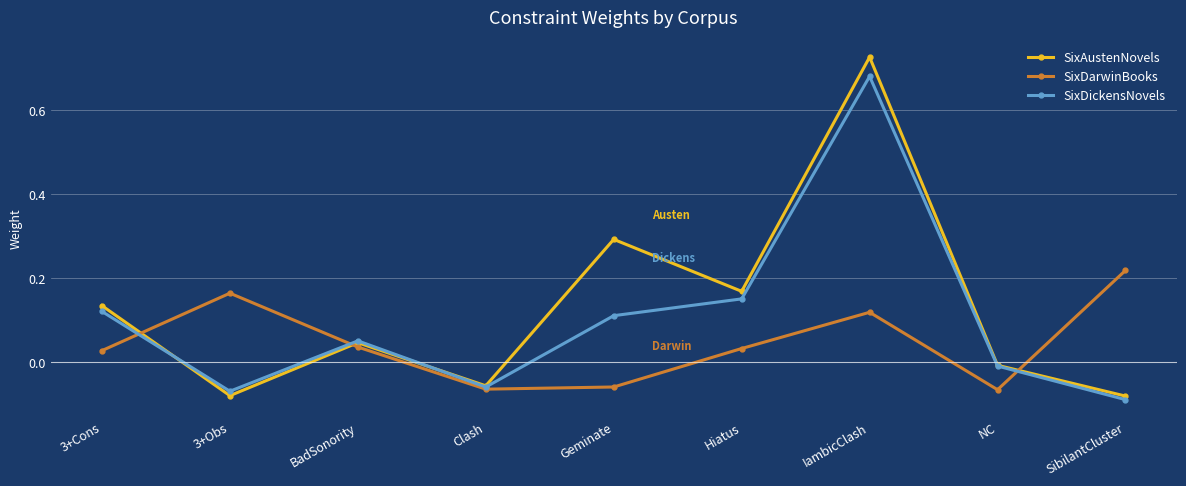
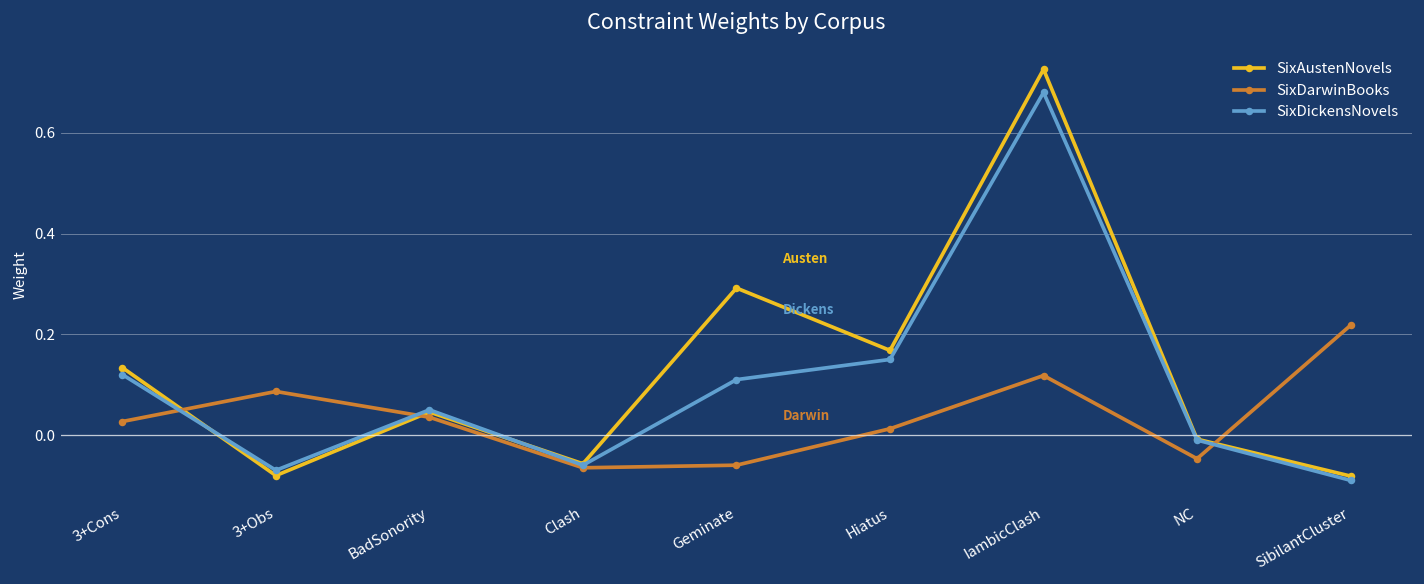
  {
    "SixAustenNovels": {
      "3+Cons": 0.13,
      "3+Obs": -0.08,
      "Geminate": 0.29,
      "Hiatus": 0.17,
      "IambicClash": 0.73,
      "SibilantCluster": -0.08
    },
    "SixDarwinBooks": {
      "3+Cons": 0.03,
-     "3+Obs": 0.16,
+     "3+Obs": 0.09,
      "BadSonority": 0.04,
      "Geminate": -0.06,
-     "Hiatus": 0.03,
+     "Hiatus": 0.01,
      "IambicClash": 0.12,
-     "NC": -0.07,
+     "NC": -0.05,
      "SibilantCluster": 0.22
    },
    "SixDickensNovels": {
      "3+Cons": 0.12,
      "3+Obs": -0.07,
      "Geminate": 0.11,
      "Hiatus": 0.15,
      "IambicClash": 0.68,
      "SibilantCluster": -0.09
    }
  }
